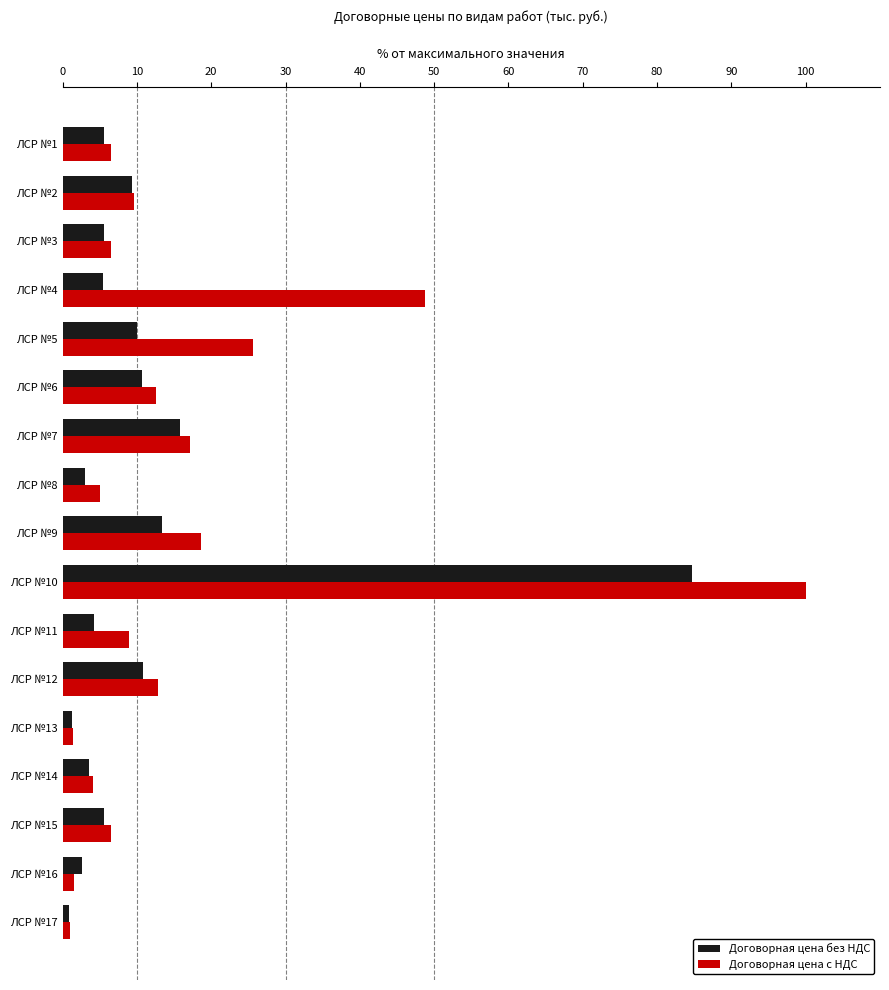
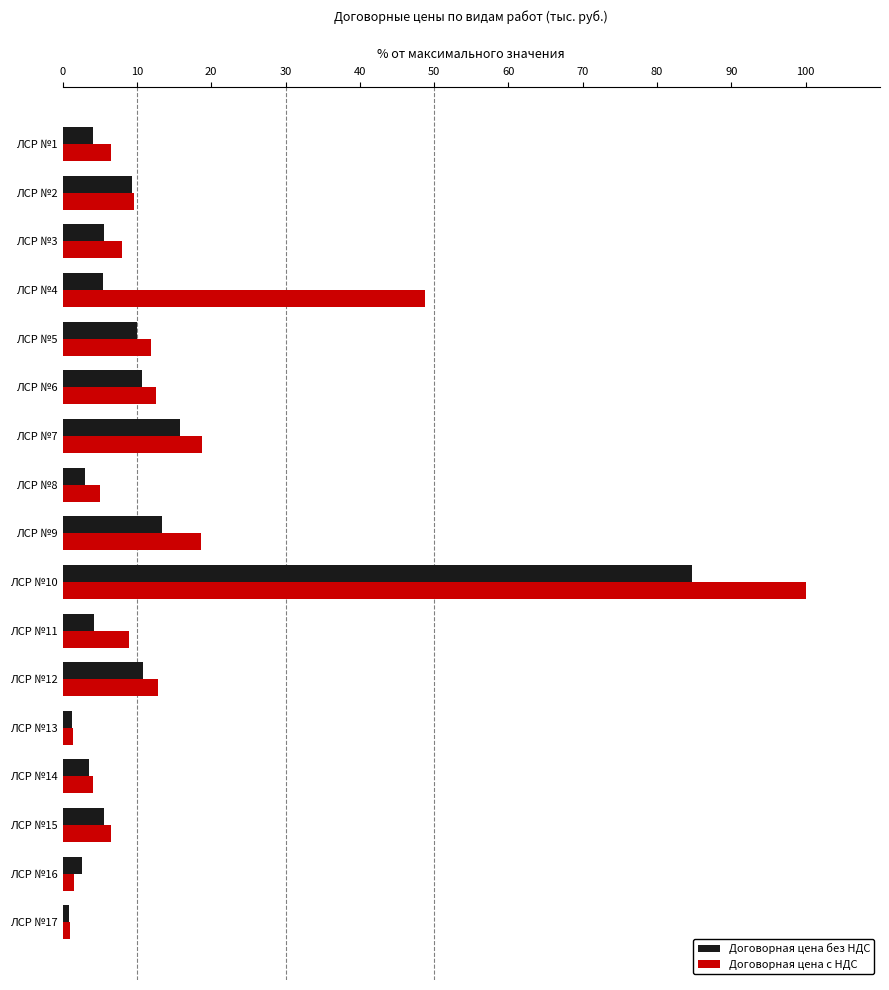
  {
    "Договорная цена без НДС": {
-     "ЛСР №1": 6,
+     "ЛСР №1": 4,
      "ЛСР №2": 9,
      "ЛСР №3": 6,
      "ЛСР №4": 5,
      "ЛСР №5": 10,
      "ЛСР №6": 11,
      "ЛСР №7": 16,
      "ЛСР №8": 3,
      "ЛСР №9": 13,
      "ЛСР №10": 85,
      "ЛСР №11": 4,
      "ЛСР №12": 11,
      "ЛСР №13": 1,
      "ЛСР №14": 3,
      "ЛСР №15": 6,
      "ЛСР №16": 3,
      "ЛСР №17": 1
    },
    "Договорная цена с НДС": {
      "ЛСР №1": 7,
      "ЛСР №2": 10,
-     "ЛСР №3": 7,
+     "ЛСР №3": 8,
      "ЛСР №4": 49,
-     "ЛСР №5": 26,
+     "ЛСР №5": 12,
      "ЛСР №6": 13,
-     "ЛСР №7": 17,
+     "ЛСР №7": 19,
      "ЛСР №8": 5,
      "ЛСР №9": 19,
      "ЛСР №10": 100,
      "ЛСР №11": 9,
      "ЛСР №12": 13,
      "ЛСР №13": 1,
      "ЛСР №14": 4,
      "ЛСР №15": 6,
      "ЛСР №16": 1,
      "ЛСР №17": 1
    }
  }
